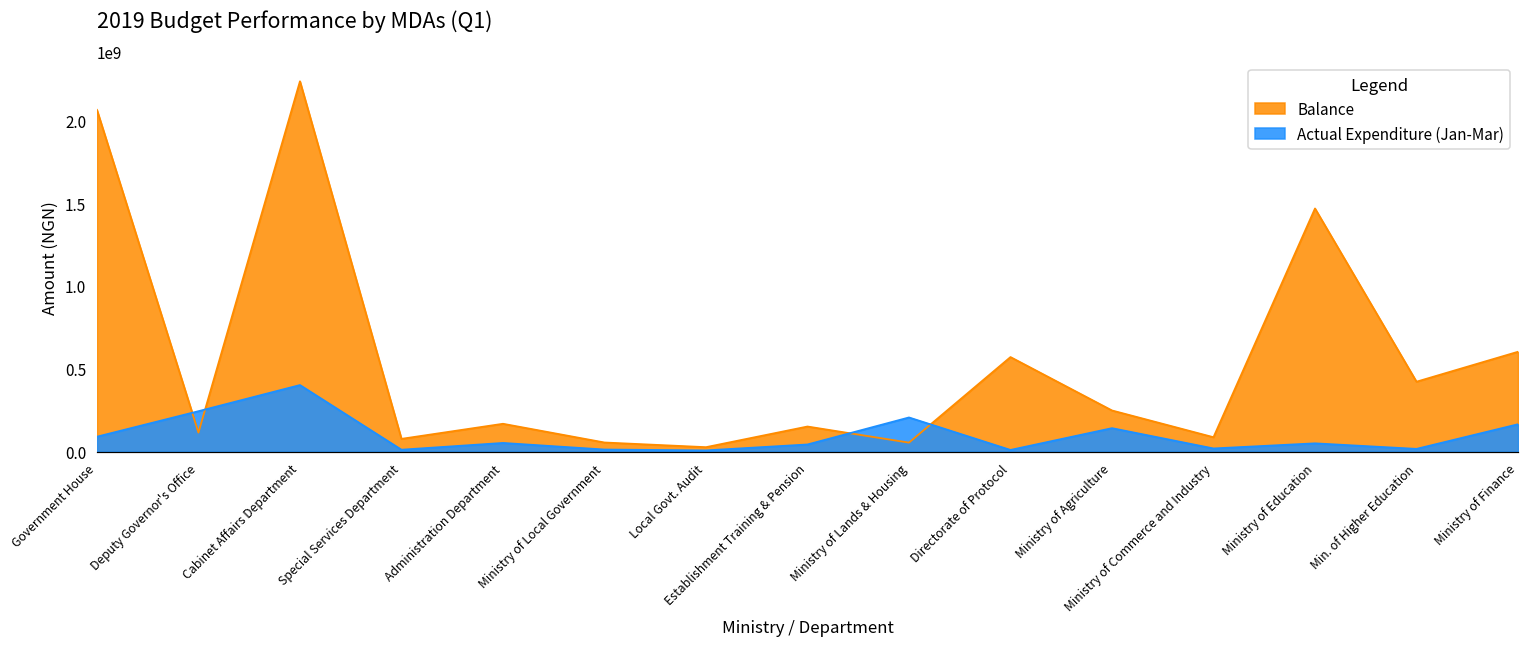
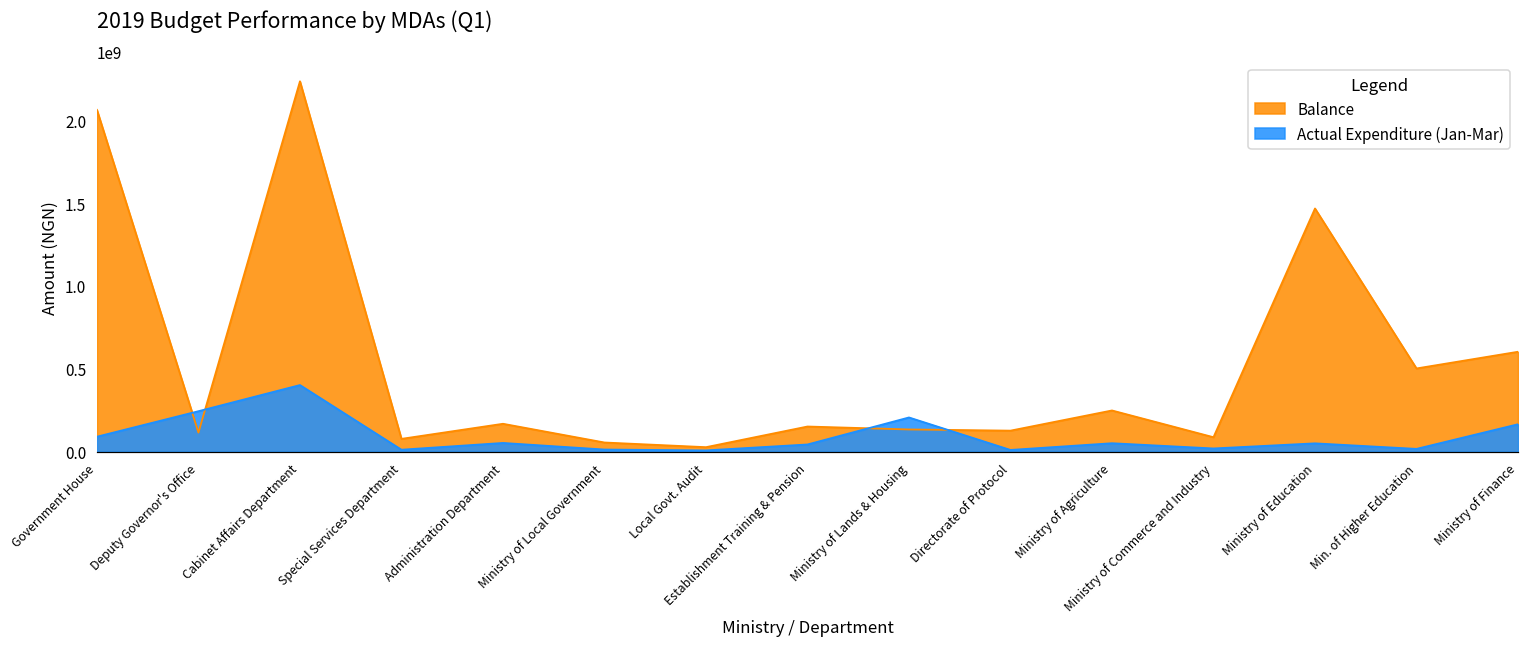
  {
    "Balance": {
      "Government House": 2060000000,
      "Deputy Governor's Office": 120000000,
      "Cabinet Affairs Department": 2230000000,
      "Special Services Department": 80000000,
      "Administration Department": 170000000,
      "Ministry of Local Government": 60000000,
      "Local Govt. Audit": 30000000,
      "Establishment Training & Pension": 150000000,
-     "Ministry of Lands & Housing": 50000000,
-     "Directorate of Protocol": 570000000,
+     "Ministry of Lands & Housing": 130000000,
+     "Directorate of Protocol": 130000000,
      "Ministry of Agriculture": 250000000,
      "Ministry of Commerce and Industry": 90000000,
      "Ministry of Education": 1470000000,
-     "Min. of Higher Education": 420000000,
+     "Min. of Higher Education": 500000000,
      "Ministry of Finance": 600000000
    },
    "Actual Expenditure (Jan-Mar)": {
      "Government House": 90000000,
      "Deputy Governor's Office": 240000000,
      "Cabinet Affairs Department": 400000000,
      "Special Services Department": 10000000,
      "Administration Department": 50000000,
      "Ministry of Local Government": 10000000,
      "Local Govt. Audit": 10000000,
      "Establishment Training & Pension": 40000000,
      "Ministry of Lands & Housing": 210000000,
      "Directorate of Protocol": 10000000,
-     "Ministry of Agriculture": 140000000,
+     "Ministry of Agriculture": 50000000,
      "Ministry of Commerce and Industry": 20000000,
      "Ministry of Education": 50000000,
      "Min. of Higher Education": 20000000,
      "Ministry of Finance": 170000000
    }
  }
